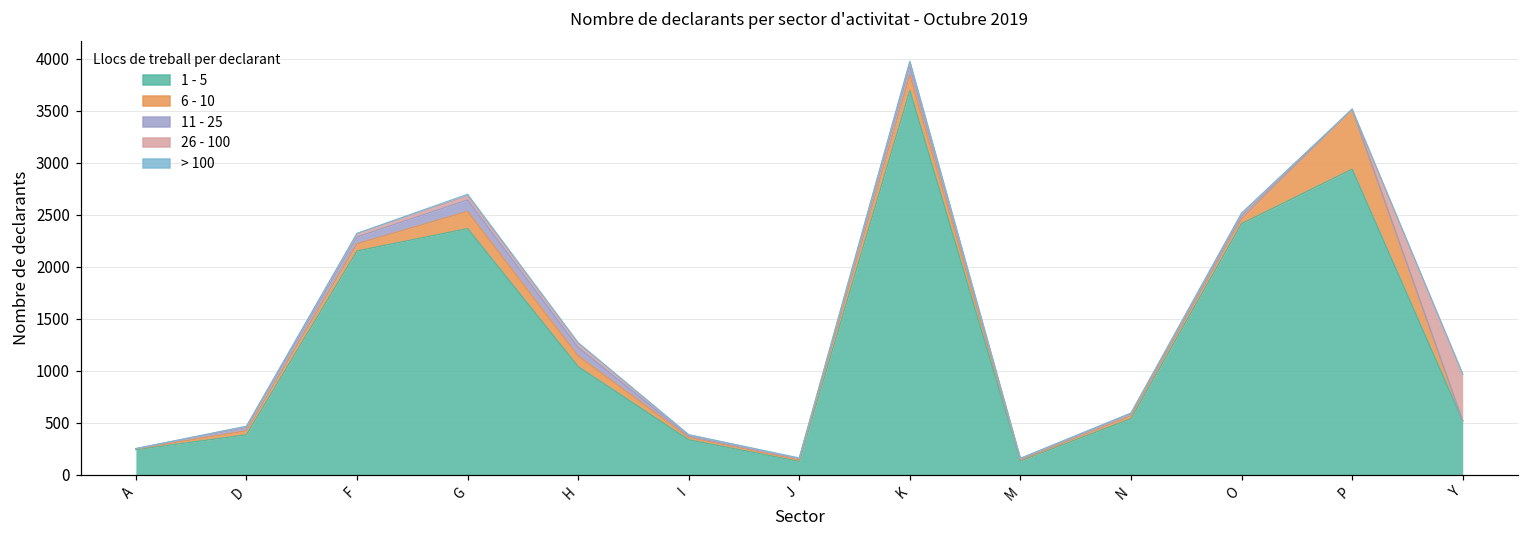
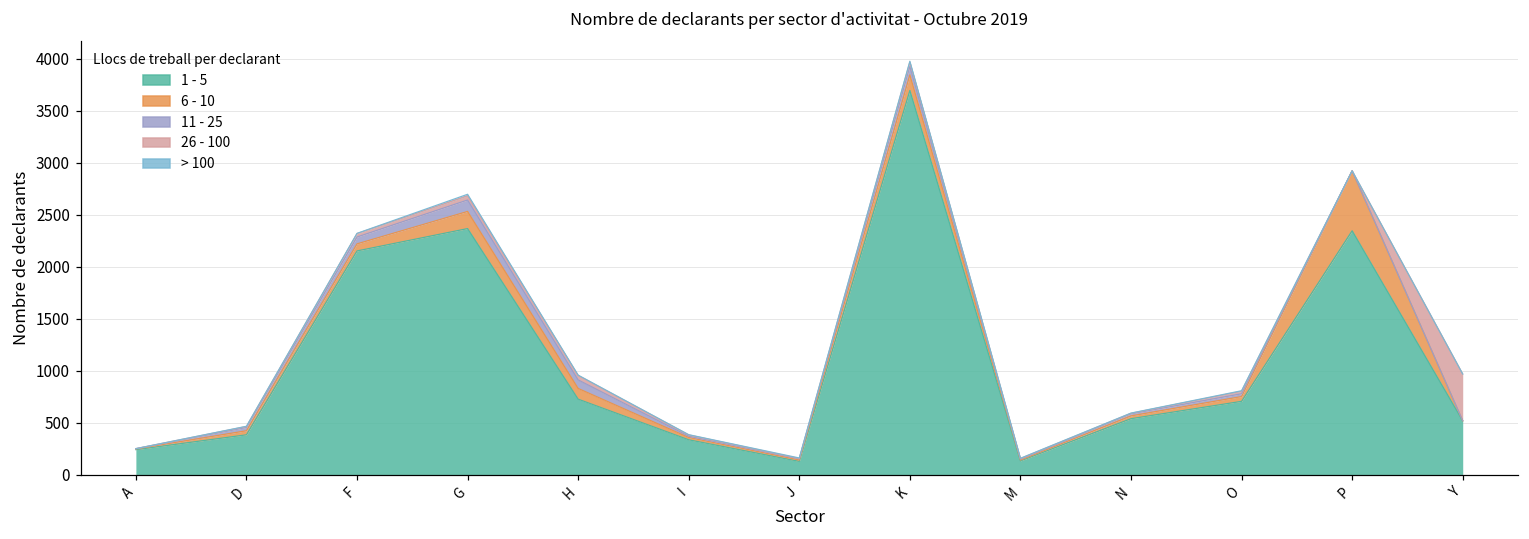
  {
    "1 - 5": {
      "D": 400,
      "F": 2200,
      "G": 2400,
-     "H": 1000,
+     "H": 700,
      "K": 3700,
-     "O": 2400,
-     "P": 2900
+     "O": 700,
+     "P": 2300
    },
    "6 - 10": {
      "D": 0,
      "F": 100,
      "G": 200,
      "H": 100,
      "K": 200
    }
  }
